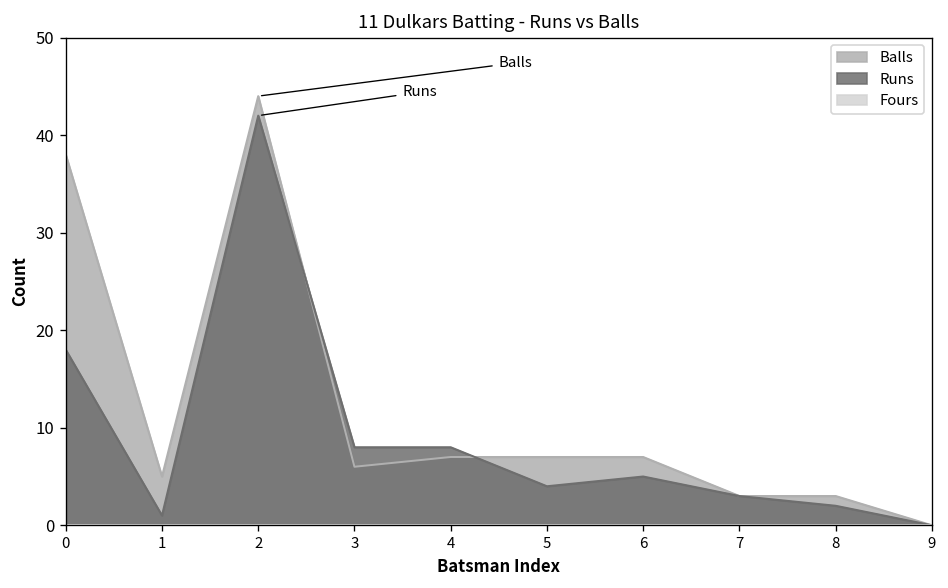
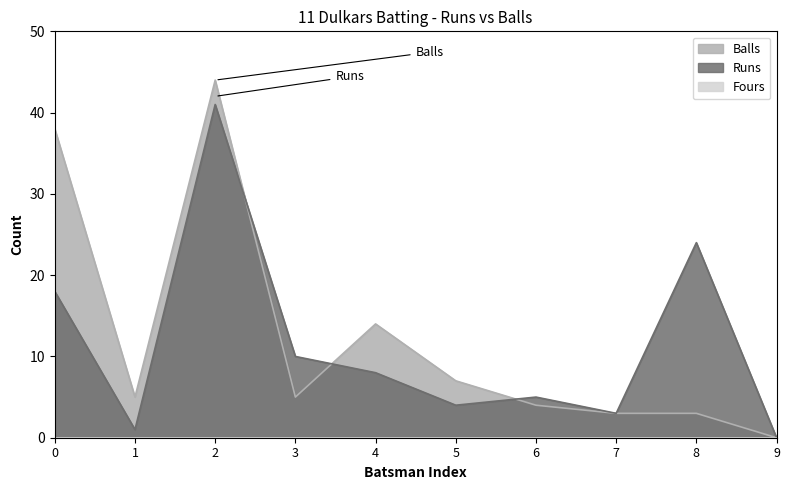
  {
    "Balls": {
      "0": 38,
      "1": 5,
      "2": 44,
-     "3": 6,
-     "4": 7,
+     "3": 5,
+     "4": 14,
      "5": 7,
-     "6": 7,
+     "6": 4,
      "8": 3
    },
    "Runs": {
      "0": 18,
      "1": 1,
-     "2": 42,
-     "3": 8,
+     "2": 41,
+     "3": 10,
      "4": 8,
      "5": 4,
      "6": 5,
-     "8": 2
+     "8": 24
    },
    "Fours": {
      "0": 0,
      "1": 0,
      "2": 0,
      "3": 0,
      "4": 0,
      "5": 0,
      "6": 0,
      "7": 0,
      "8": 0
    }
  }
